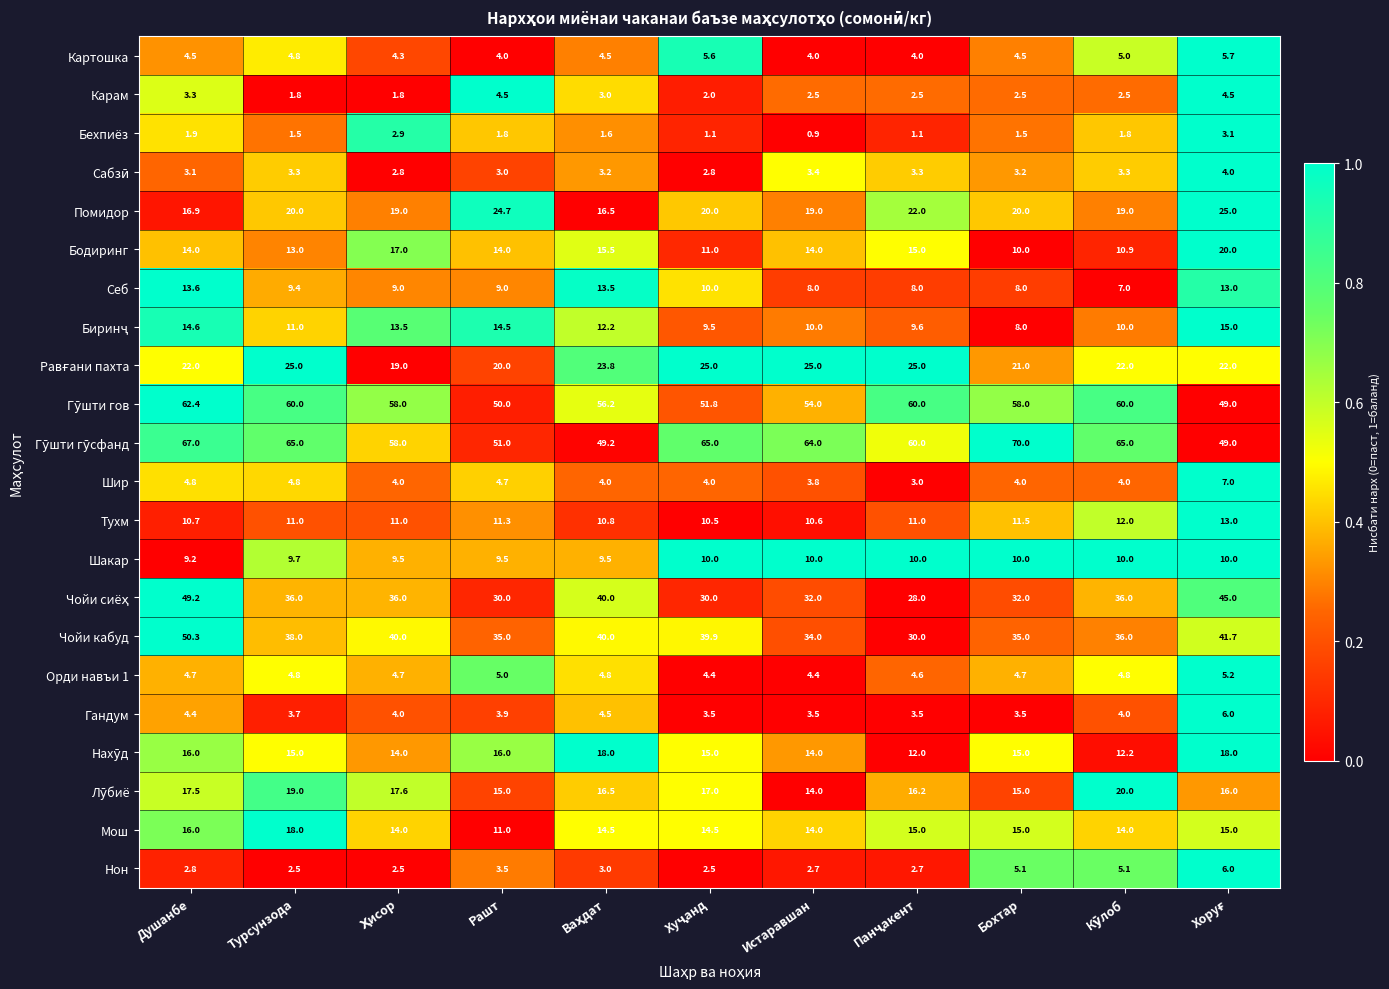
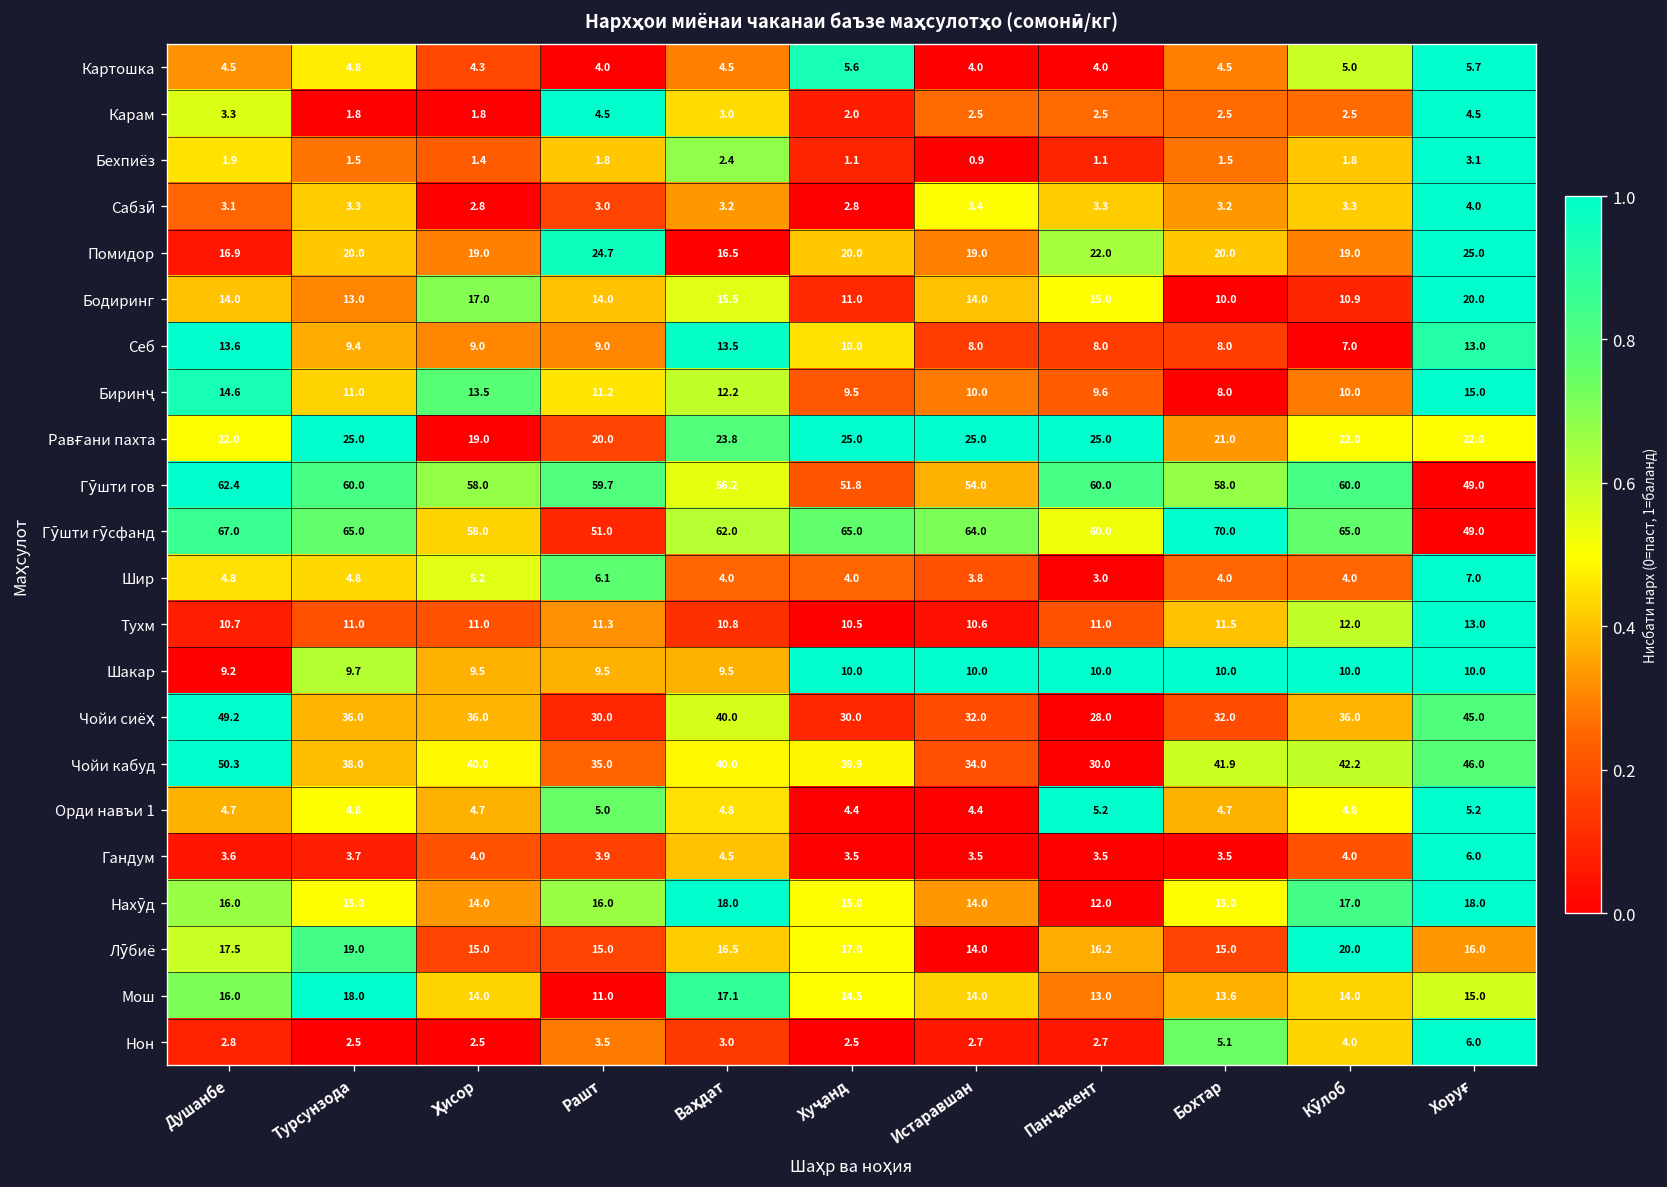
  {
    "Бехпиёз": {
      "Душанбе": 1.9,
      "Турсунзода": 1.5,
-     "Ҳисор": 2.9,
+     "Ҳисор": 1.4,
      "Рашт": 1.8,
-     "Ваҳдат": 1.6,
+     "Ваҳдат": 2.4,
      "Хуҷанд": 1.1,
      "Истаравшан": 0.9,
      "Панҷакент": 1.1,
      "Бохтар": 1.5,
      "Кӯлоб": 1.8,
      "Хоруғ": 3.1
    },
    "Биринҷ": {
      "Душанбе": 14.6,
      "Турсунзода": 11.0,
      "Ҳисор": 13.5,
-     "Рашт": 14.5,
+     "Рашт": 11.2,
      "Ваҳдат": 12.2,
      "Хуҷанд": 9.5,
      "Истаравшан": 10.0,
      "Панҷакент": 9.6,
      "Бохтар": 8.0,
      "Кӯлоб": 10.0,
      "Хоруғ": 15.0
    },
    "Гӯшти гов": {
      "Душанбе": 62.4,
      "Турсунзода": 60.0,
      "Ҳисор": 58.0,
-     "Рашт": 50.0,
+     "Рашт": 59.7,
      "Ваҳдат": 56.2,
      "Хуҷанд": 51.8,
      "Истаравшан": 54.0,
      "Панҷакент": 60.0,
      "Бохтар": 58.0,
      "Кӯлоб": 60.0,
      "Хоруғ": 49.0
    },
    "Гӯшти гӯсфанд": {
      "Душанбе": 67.0,
      "Турсунзода": 65.0,
      "Ҳисор": 58.0,
      "Рашт": 51.0,
-     "Ваҳдат": 49.2,
+     "Ваҳдат": 62.0,
      "Хуҷанд": 65.0,
      "Истаравшан": 64.0,
      "Панҷакент": 60.0,
      "Бохтар": 70.0,
      "Кӯлоб": 65.0,
      "Хоруғ": 49.0
    },
    "Шир": {
      "Душанбе": 4.8,
      "Турсунзода": 4.8,
-     "Ҳисор": 4.0,
-     "Рашт": 4.7,
+     "Ҳисор": 5.2,
+     "Рашт": 6.1,
      "Ваҳдат": 4.0,
      "Хуҷанд": 4.0,
      "Истаравшан": 3.8,
      "Панҷакент": 3.0,
      "Бохтар": 4.0,
      "Кӯлоб": 4.0,
      "Хоруғ": 7.0
    },
    "Чойи кабуд": {
      "Душанбе": 50.3,
      "Турсунзода": 38.0,
      "Ҳисор": 40.0,
      "Рашт": 35.0,
      "Ваҳдат": 40.0,
      "Хуҷанд": 39.9,
      "Истаравшан": 34.0,
      "Панҷакент": 30.0,
-     "Бохтар": 35.0,
-     "Кӯлоб": 36.0,
-     "Хоруғ": 41.7
+     "Бохтар": 41.9,
+     "Кӯлоб": 42.2,
+     "Хоруғ": 46.0
    },
    "Орди навъи 1": {
      "Душанбе": 4.7,
      "Турсунзода": 4.8,
      "Ҳисор": 4.7,
      "Рашт": 5.0,
      "Ваҳдат": 4.8,
      "Хуҷанд": 4.4,
      "Истаравшан": 4.4,
-     "Панҷакент": 4.6,
+     "Панҷакент": 5.2,
      "Бохтар": 4.7,
      "Кӯлоб": 4.8,
      "Хоруғ": 5.2
    },
    "Гандум": {
-     "Душанбе": 4.4,
+     "Душанбе": 3.6,
      "Турсунзода": 3.7,
      "Ҳисор": 4.0,
      "Рашт": 3.9,
      "Ваҳдат": 4.5,
      "Хуҷанд": 3.5,
      "Истаравшан": 3.5,
      "Панҷакент": 3.5,
      "Бохтар": 3.5,
      "Кӯлоб": 4.0,
      "Хоруғ": 6.0
    },
    "Нахӯд": {
      "Душанбе": 16.0,
      "Турсунзода": 15.0,
      "Ҳисор": 14.0,
      "Рашт": 16.0,
      "Ваҳдат": 18.0,
      "Хуҷанд": 15.0,
      "Истаравшан": 14.0,
      "Панҷакент": 12.0,
      "Бохтар": 15.0,
-     "Кӯлоб": 12.2,
+     "Кӯлоб": 17.0,
      "Хоруғ": 18.0
    },
    "Лӯбиё": {
      "Душанбе": 17.5,
      "Турсунзода": 19.0,
-     "Ҳисор": 17.6,
+     "Ҳисор": 15.0,
      "Рашт": 15.0,
      "Ваҳдат": 16.5,
      "Хуҷанд": 17.0,
      "Истаравшан": 14.0,
      "Панҷакент": 16.2,
      "Бохтар": 15.0,
      "Кӯлоб": 20.0,
      "Хоруғ": 16.0
    },
    "Мош": {
      "Душанбе": 16.0,
      "Турсунзода": 18.0,
      "Ҳисор": 14.0,
      "Рашт": 11.0,
-     "Ваҳдат": 14.5,
+     "Ваҳдат": 17.1,
      "Хуҷанд": 14.5,
      "Истаравшан": 14.0,
-     "Панҷакент": 15.0,
-     "Бохтар": 15.0,
+     "Панҷакент": 13.0,
+     "Бохтар": 13.6,
      "Кӯлоб": 14.0,
      "Хоруғ": 15.0
    },
    "Нон": {
      "Душанбе": 2.8,
      "Турсунзода": 2.5,
      "Ҳисор": 2.5,
      "Рашт": 3.5,
      "Ваҳдат": 3.0,
      "Хуҷанд": 2.5,
      "Истаравшан": 2.7,
      "Панҷакент": 2.7,
      "Бохтар": 5.1,
-     "Кӯлоб": 5.1,
+     "Кӯлоб": 4.0,
      "Хоруғ": 6.0
    }
  }
